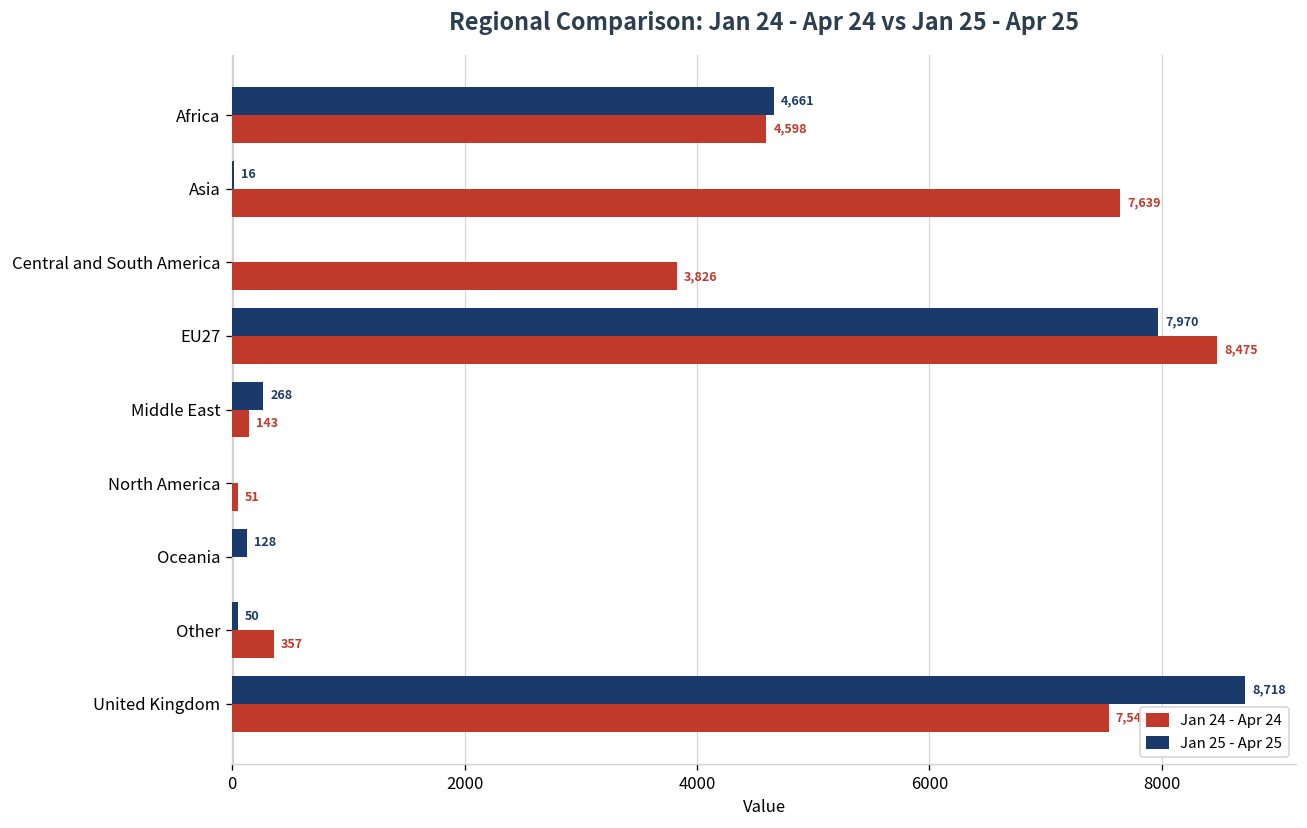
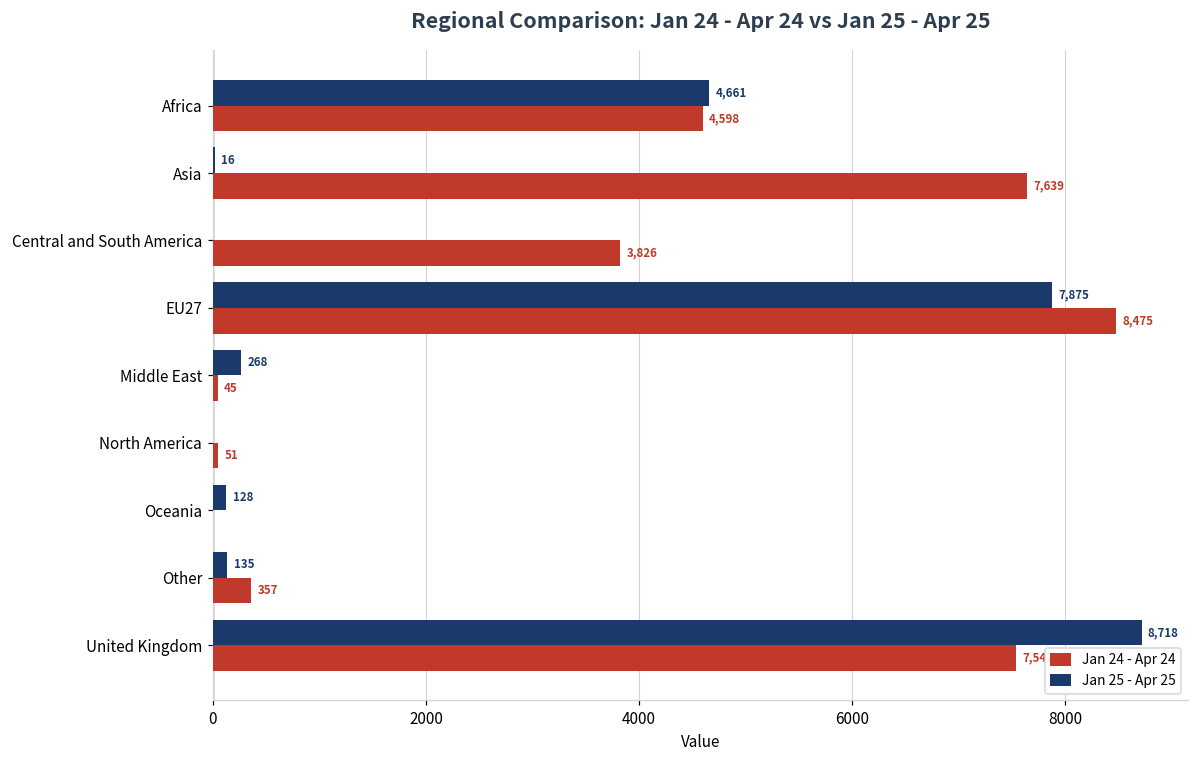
  {
    "Jan 24 - Apr 24": {
      "Africa": "4,598",
      "Asia": "7,639",
      "Central and South America": "3,826",
      "EU27": "8,475",
-     "Middle East": "143",
+     "Middle East": "45",
      "North America": "51",
      "Other": "357"
    },
    "Jan 25 - Apr 25": {
      "Africa": "4,661",
      "Asia": "16",
-     "EU27": "7,970",
+     "EU27": "7,875",
      "Middle East": "268",
      "Oceania": "128",
-     "Other": "50",
+     "Other": "135",
      "United Kingdom": "8,718"
    }
  }
